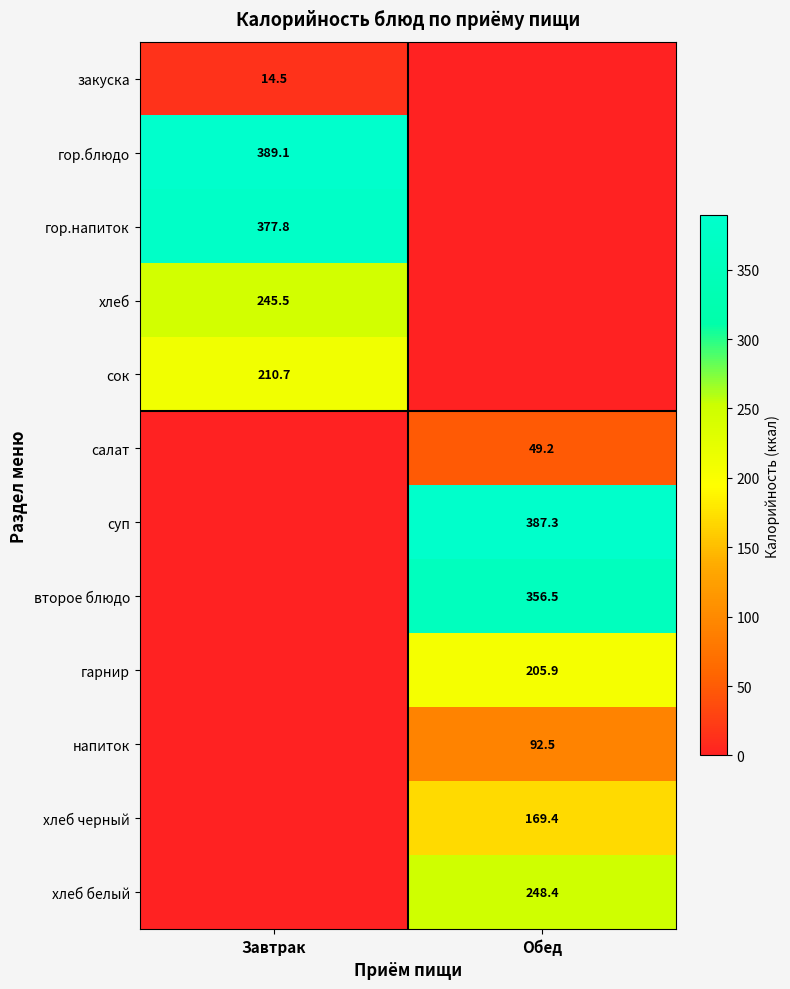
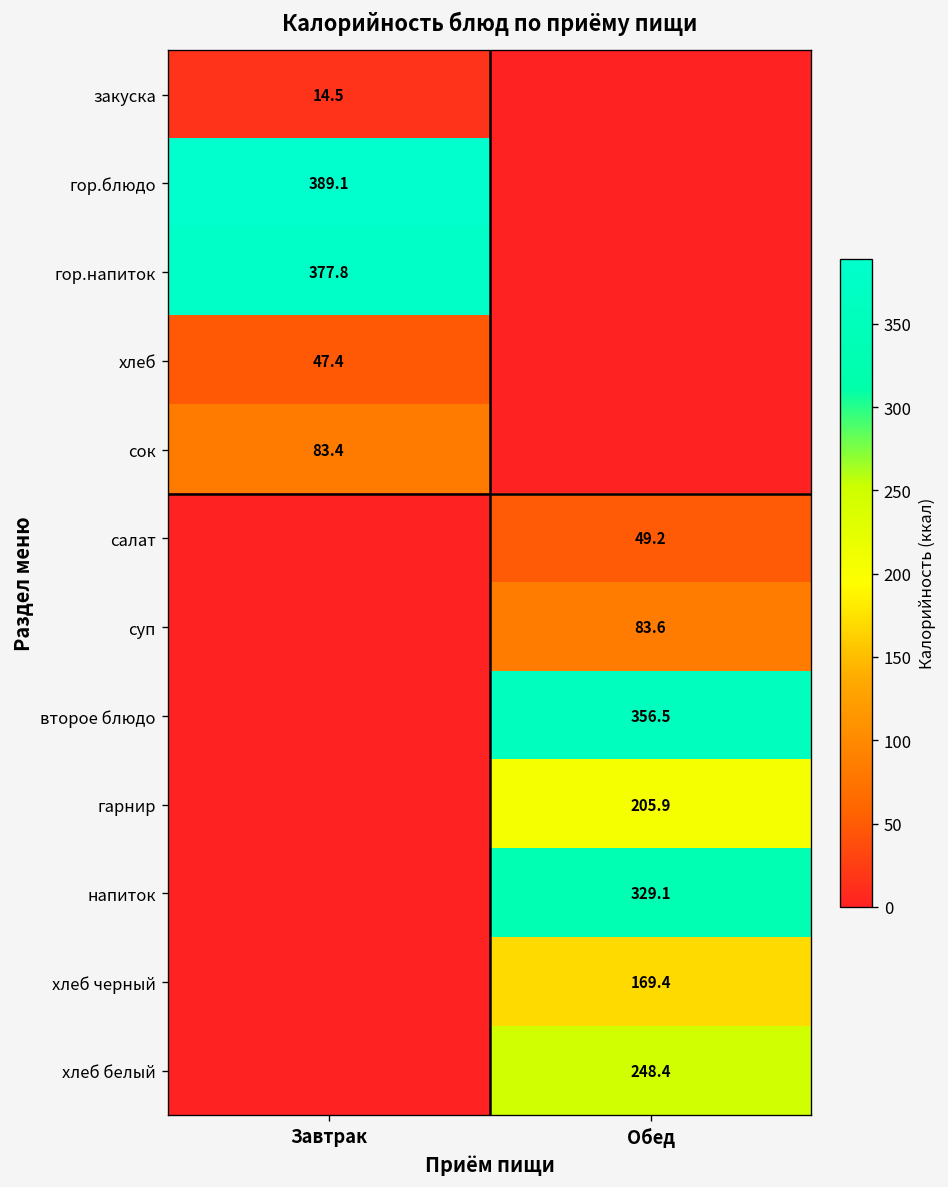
  {
    "закуска": {
      "Завтрак": 14.5
    },
    "гор.блюдо": {
      "Завтрак": 389.1
    },
    "гор.напиток": {
      "Завтрак": 377.8
    },
    "хлеб": {
-     "Завтрак": 245.5
+     "Завтрак": 47.4
    },
    "сок": {
-     "Завтрак": 210.7
+     "Завтрак": 83.4
    },
    "салат": {
      "Обед": 49.2
    },
    "суп": {
-     "Обед": 387.3
+     "Обед": 83.6
    },
    "второе блюдо": {
      "Обед": 356.5
    },
    "гарнир": {
      "Обед": 205.9
    },
    "напиток": {
-     "Обед": 92.5
+     "Обед": 329.1
    },
    "хлеб черный": {
      "Обед": 169.4
    },
    "хлеб белый": {
      "Обед": 248.4
    }
  }
